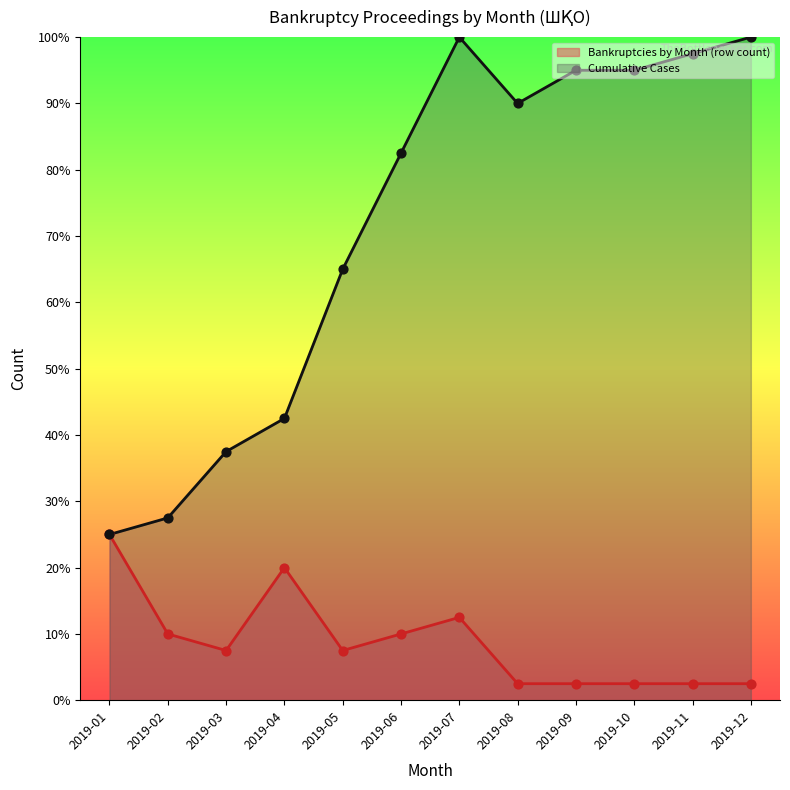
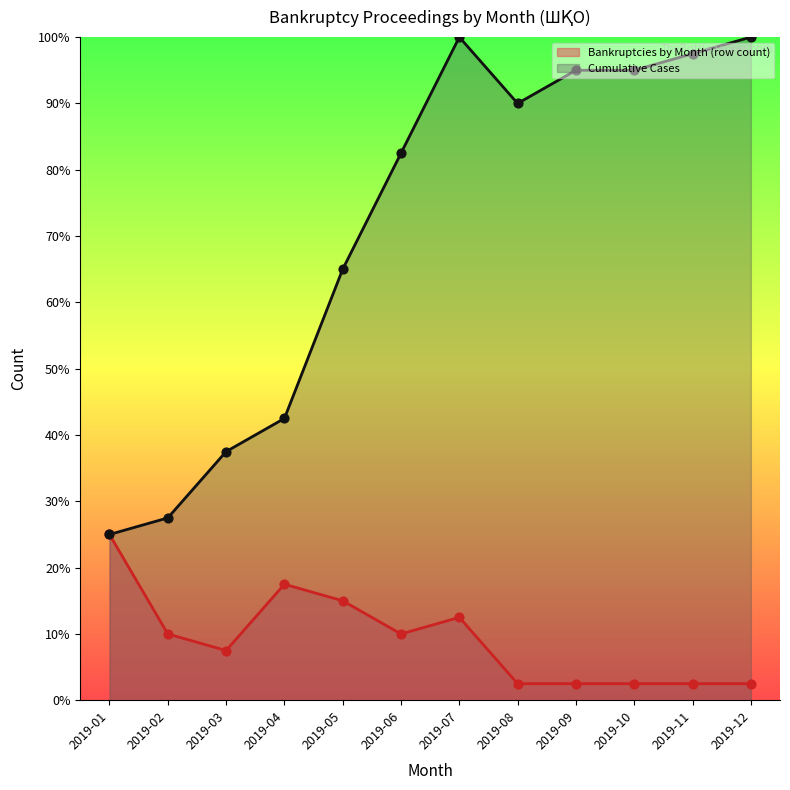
  {
    "Bankruptcies by Month (row count)": {
      "2019-02": "10%",
      "2019-03": "8%",
-     "2019-04": "20%",
-     "2019-05": "8%",
+     "2019-04": "18%",
+     "2019-05": "15%",
      "2019-06": "10%",
      "2019-07": "13%",
      "2019-08": "3%",
      "2019-09": "3%",
      "2019-10": "3%",
      "2019-11": "3%",
      "2019-12": "3%"
    },
    "Cumulative Cases": {
      "2019-02": "28%",
      "2019-03": "38%",
      "2019-04": "43%",
      "2019-05": "65%",
      "2019-06": "83%",
      "2019-07": "100%",
      "2019-08": "90%",
      "2019-12": "100%"
    }
  }
